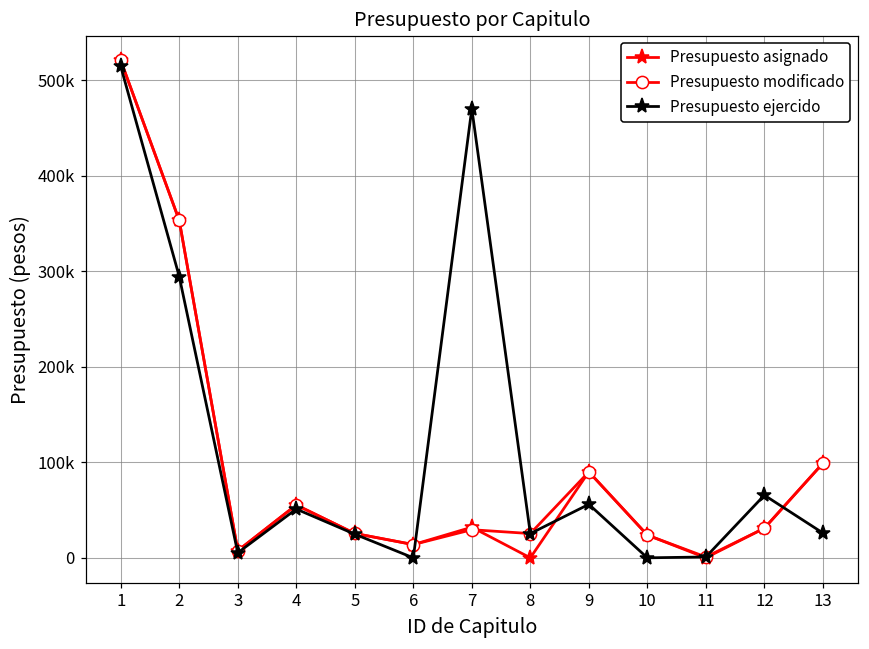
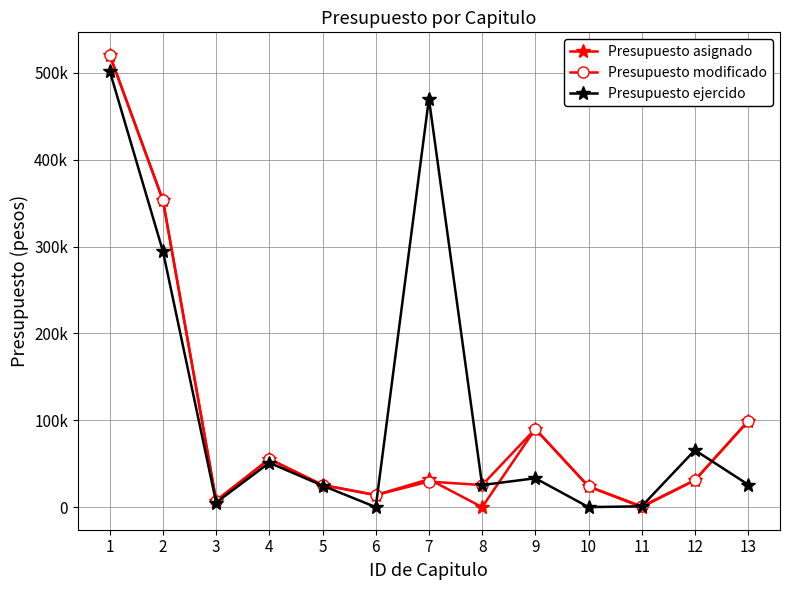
  {
    "Presupuesto ejercido": {
-     "1": 510000,
+     "1": 500000,
      "2": 290000,
      "4": 50000,
      "6": 0,
      "7": 470000,
-     "9": 60000,
+     "9": 30000,
      "10": 0,
      "12": 70000,
      "13": 30000
    }
  }
